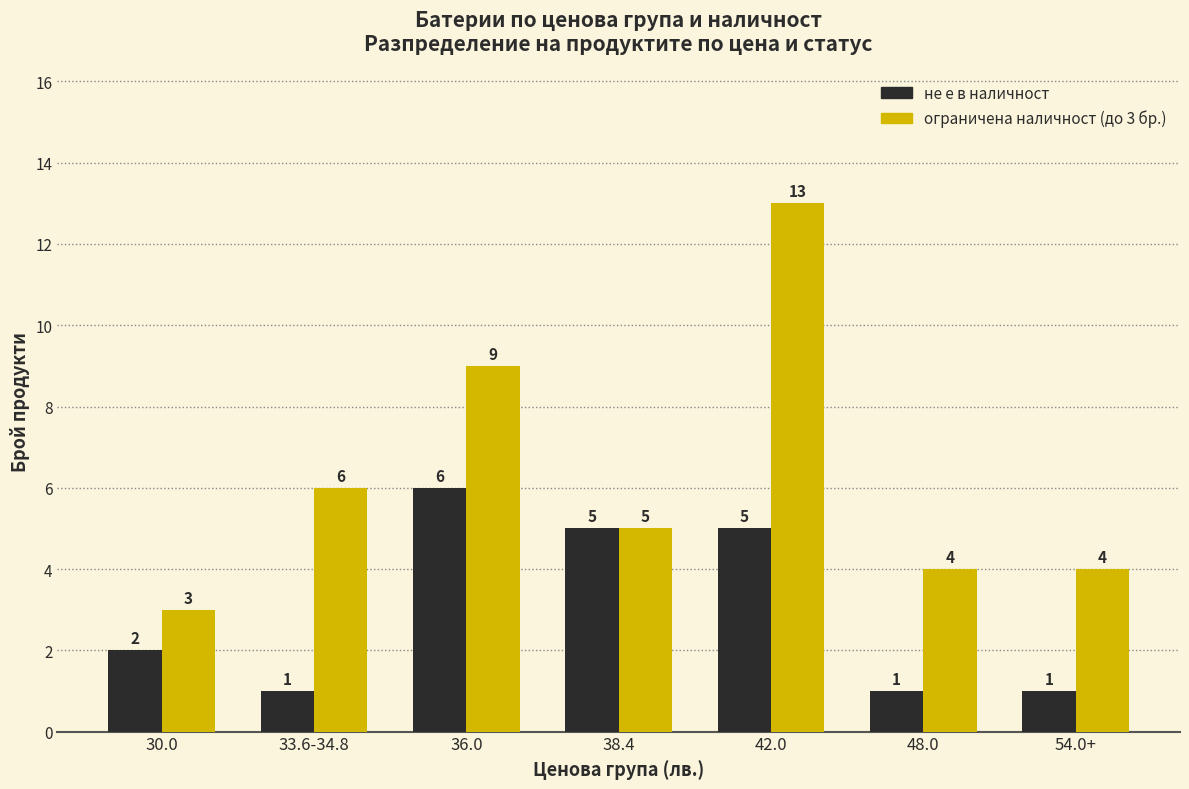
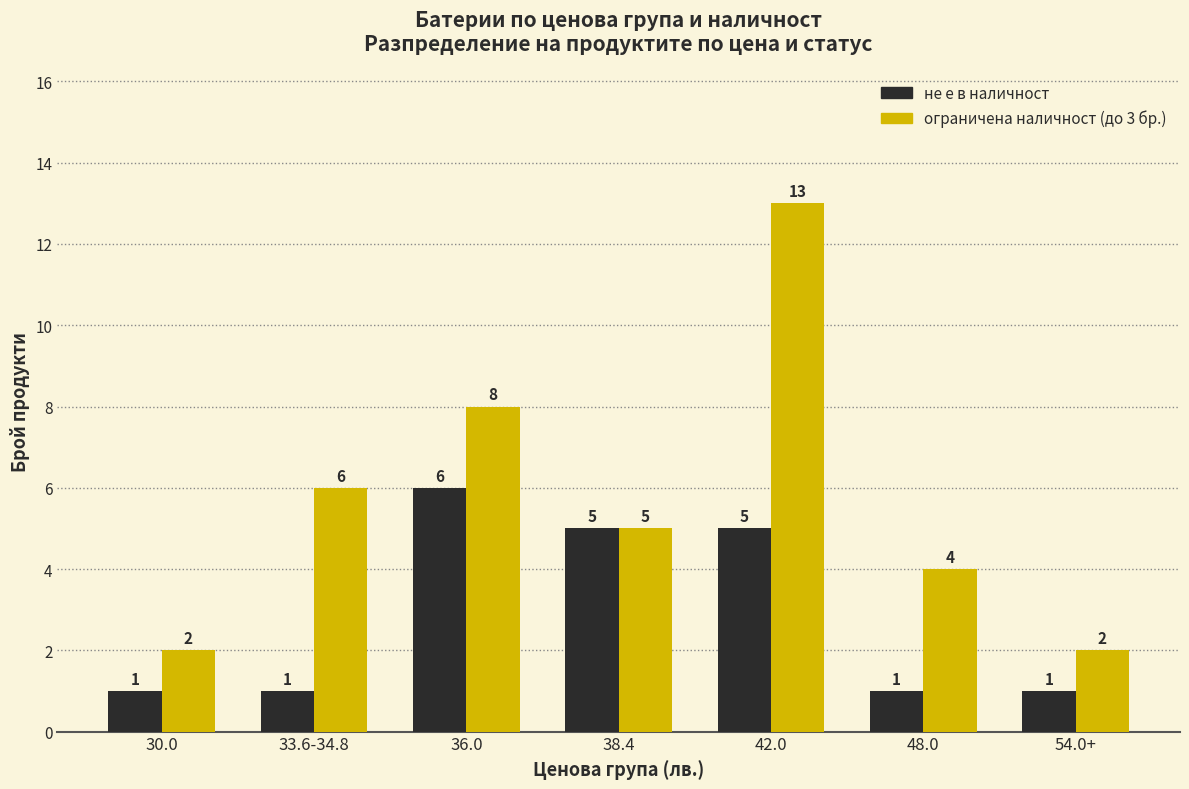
  {
    "не е в наличност": {
-     "30.0": 2,
+     "30.0": 1,
      "33.6-34.8": 1,
      "36.0": 6,
      "38.4": 5,
      "42.0": 5,
      "48.0": 1,
      "54.0+": 1
    },
    "ограничена наличност (до 3 бр.)": {
-     "30.0": 3,
+     "30.0": 2,
      "33.6-34.8": 6,
-     "36.0": 9,
+     "36.0": 8,
      "38.4": 5,
      "42.0": 13,
      "48.0": 4,
-     "54.0+": 4
+     "54.0+": 2
    }
  }
